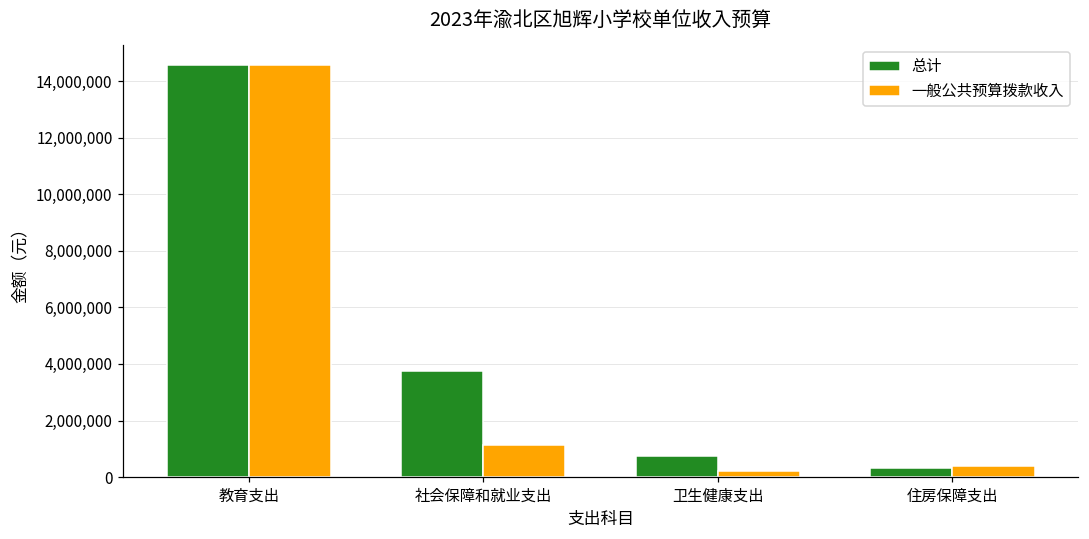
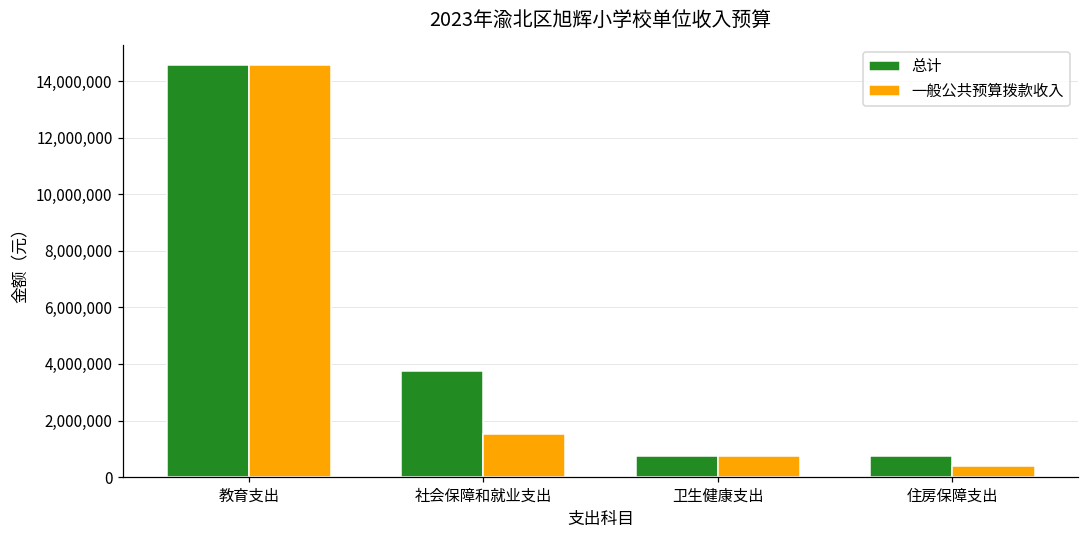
  {
    "总计": {
      "教育支出": "14,600,000",
      "社会保障和就业支出": "3,800,000",
      "卫生健康支出": "700,000",
-     "住房保障支出": "300,000"
+     "住房保障支出": "700,000"
    },
    "一般公共预算拨款收入": {
      "教育支出": "14,600,000",
-     "社会保障和就业支出": "1,100,000",
-     "卫生健康支出": "200,000",
+     "社会保障和就业支出": "1,500,000",
+     "卫生健康支出": "700,000",
      "住房保障支出": "400,000"
    }
  }
